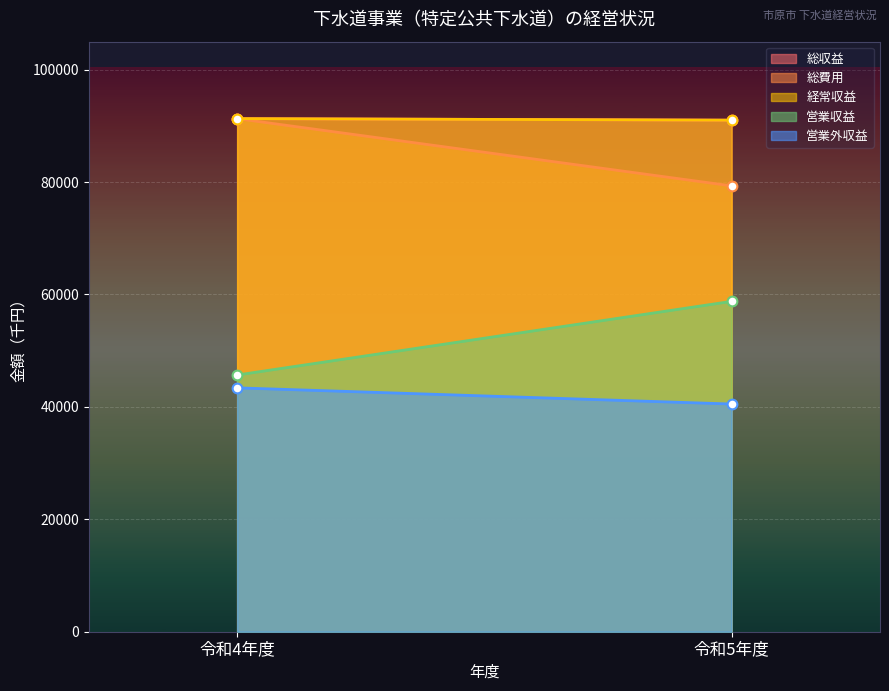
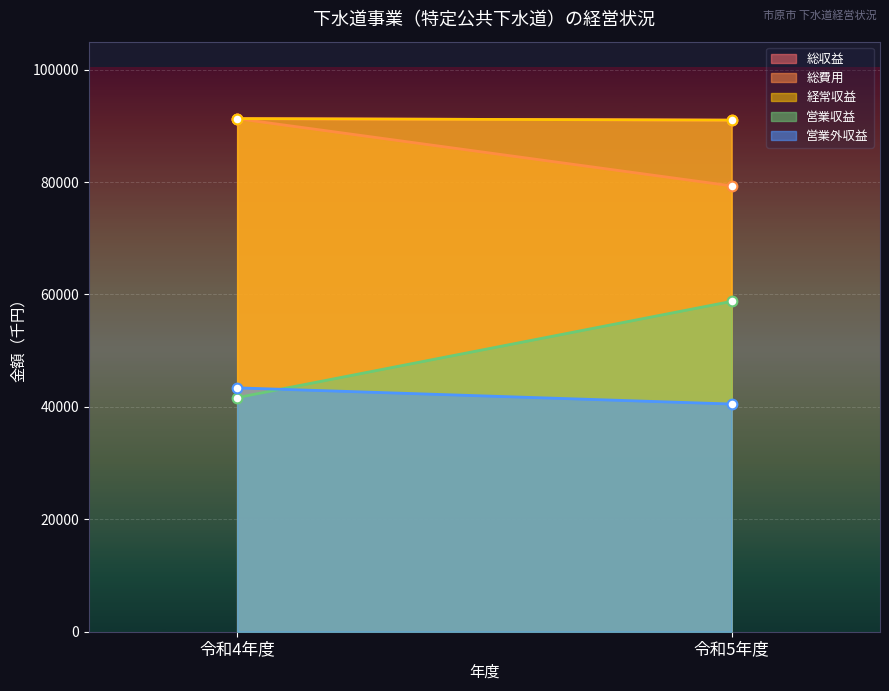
  {
    "経常収益": {
      "令和5年度": 91000
    },
    "総費用": {
      "令和5年度": 79000
    },
    "営業収益": {
-     "令和4年度": 46000,
+     "令和4年度": 42000,
      "令和5年度": 59000
    },
    "営業外収益": {
      "令和4年度": 43000,
      "令和5年度": 41000
    }
  }
